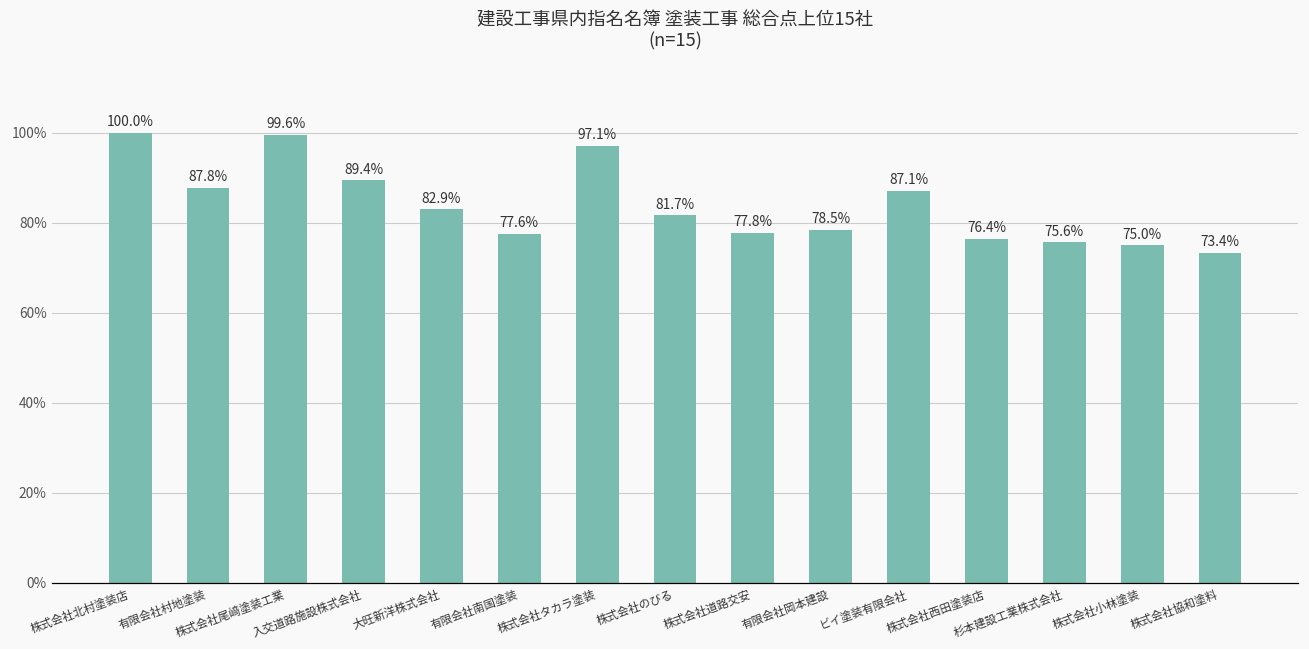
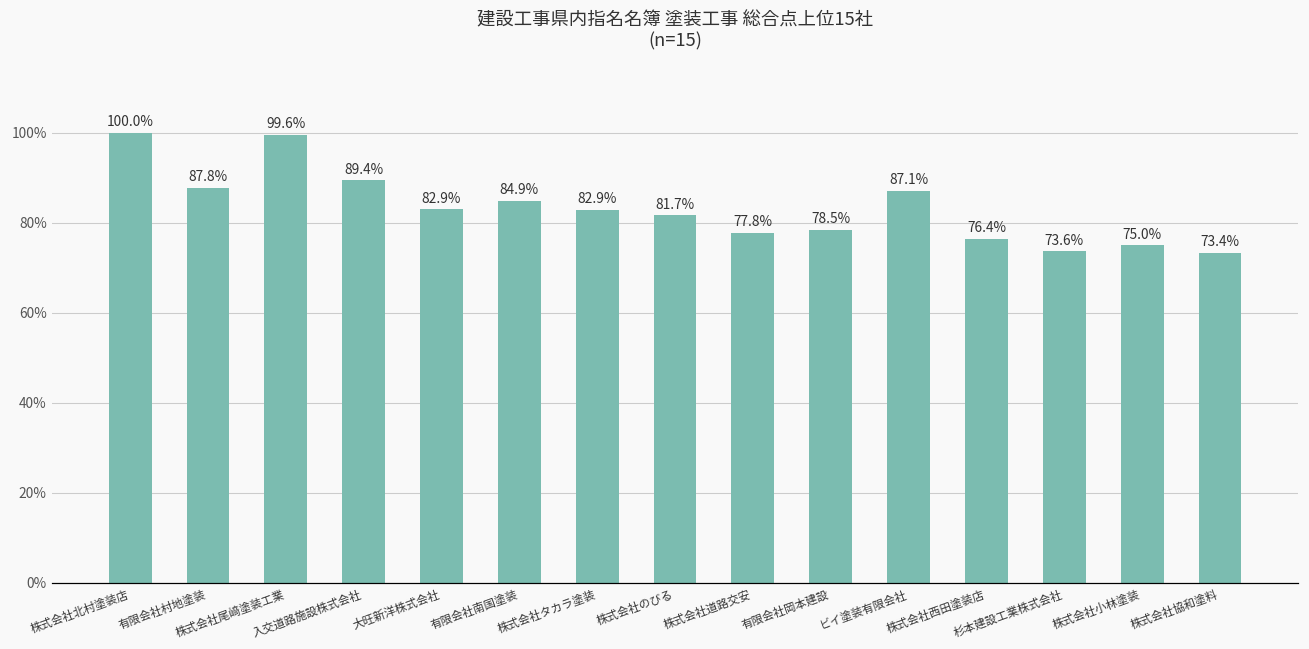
  {
    "株式会社北村塗装店": "100.0%",
    "有限会社村地塗装": "87.8%",
    "株式会社尾﨑塗装工業": "99.6%",
    "入交道路施設株式会社": "89.4%",
    "大旺新洋株式会社": "82.9%",
-   "有限会社南国塗装": "77.6%",
-   "株式会社タカラ塗装": "97.1%",
+   "有限会社南国塗装": "84.9%",
+   "株式会社タカラ塗装": "82.9%",
    "株式会社のびる": "81.7%",
    "株式会社道路交安": "77.8%",
    "有限会社岡本建設": "78.5%",
    "ビイ塗装有限会社": "87.1%",
    "株式会社西田塗装店": "76.4%",
-   "杉本建設工業株式会社": "75.6%",
+   "杉本建設工業株式会社": "73.6%",
    "株式会社小林塗装": "75.0%",
    "株式会社協和塗料": "73.4%"
  }
